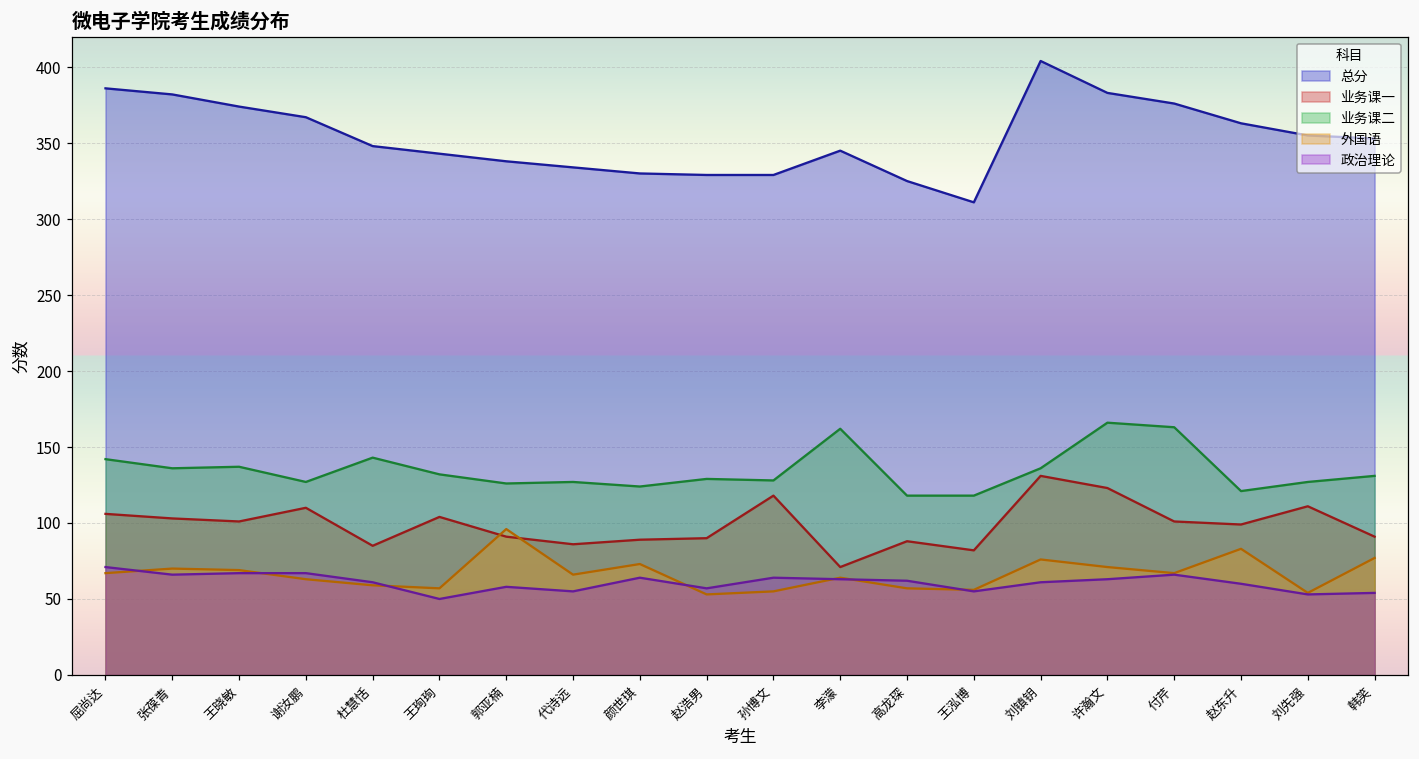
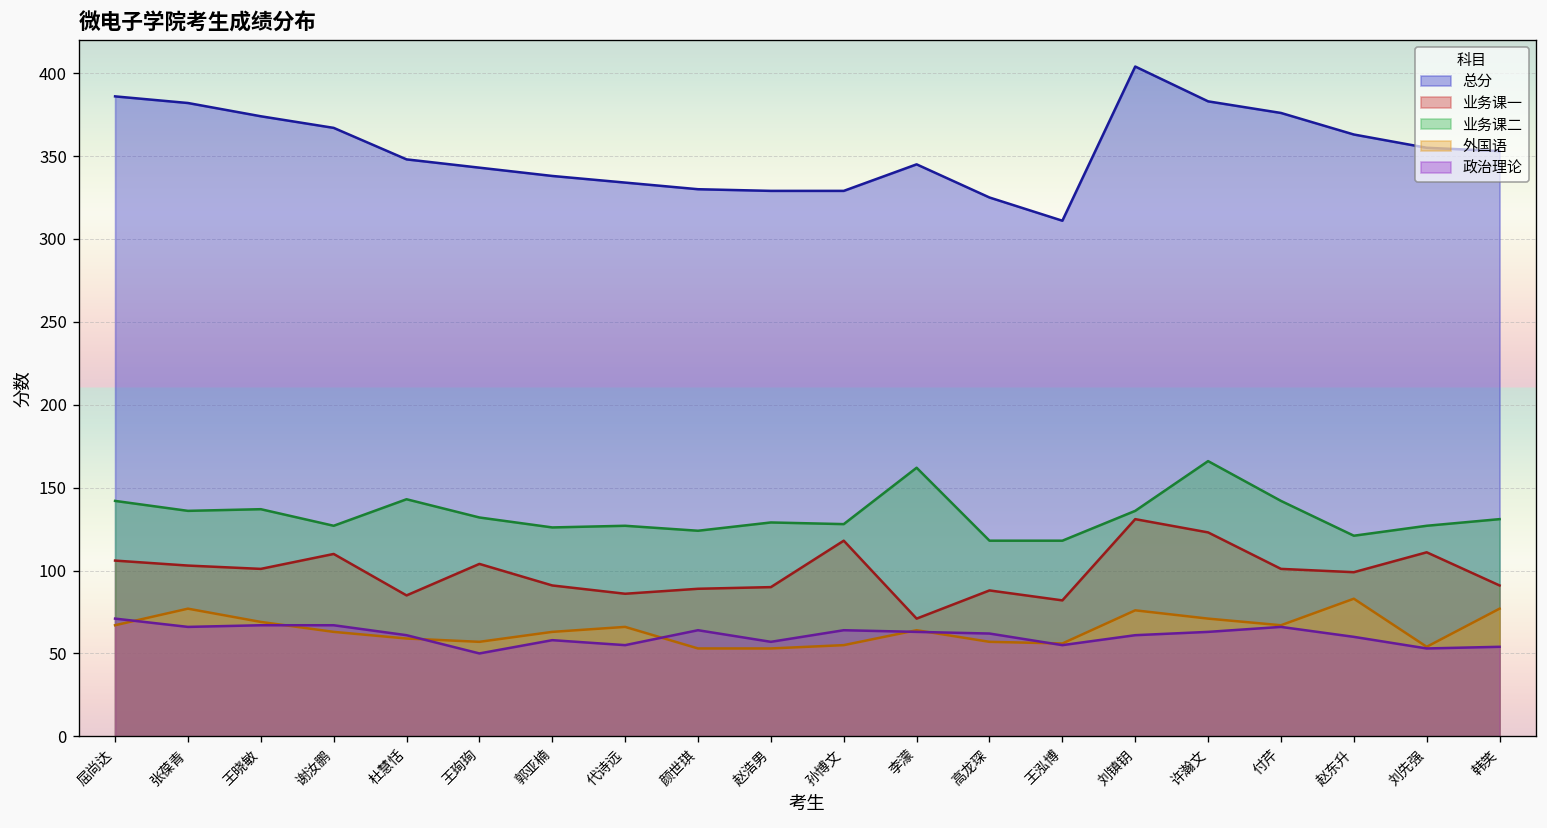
  {
    "业务课一": {
      "屈尚达": 106,
      "张葆青": 103,
      "王晓敏": 101,
      "谢汝鹏": 110,
      "杜慧恬": 85,
      "王珣珣": 104,
      "郭亚楠": 91,
      "代诗远": 86,
      "颜世琪": 89,
      "赵浩男": 90,
      "孙博文": 118,
      "李濛": 71,
      "高龙琛": 88,
      "王泓博": 82,
      "刘镇钥": 131,
      "许瀚文": 123,
      "付芹": 101,
      "赵东升": 99,
      "刘先强": 111,
      "韩笑": 91
    },
    "业务课二": {
      "屈尚达": 142,
      "张葆青": 136,
      "王晓敏": 137,
      "谢汝鹏": 127,
      "杜慧恬": 143,
      "王珣珣": 132,
      "郭亚楠": 126,
      "代诗远": 127,
      "颜世琪": 124,
      "赵浩男": 129,
      "孙博文": 128,
      "李濛": 162,
      "高龙琛": 118,
      "王泓博": 118,
      "刘镇钥": 136,
      "许瀚文": 166,
-     "付芹": 163,
+     "付芹": 142,
      "赵东升": 121,
      "刘先强": 127,
      "韩笑": 131
    },
    "外国语": {
      "屈尚达": 67,
-     "张葆青": 70,
+     "张葆青": 77,
      "王晓敏": 69,
      "谢汝鹏": 63,
      "杜慧恬": 59,
      "王珣珣": 57,
-     "郭亚楠": 96,
+     "郭亚楠": 63,
      "代诗远": 66,
-     "颜世琪": 73,
+     "颜世琪": 53,
      "赵浩男": 53,
      "孙博文": 55,
      "高龙琛": 57,
      "刘镇钥": 76,
      "许瀚文": 71,
      "赵东升": 83,
      "韩笑": 77
    }
  }
